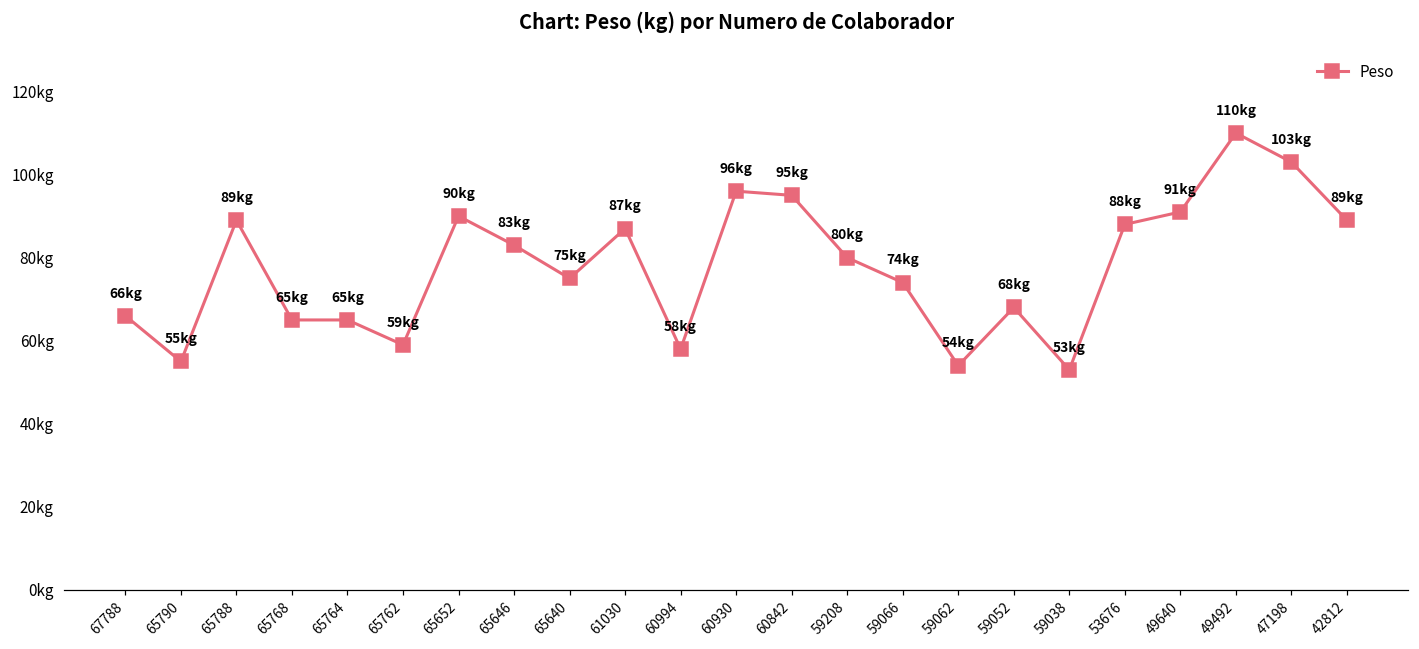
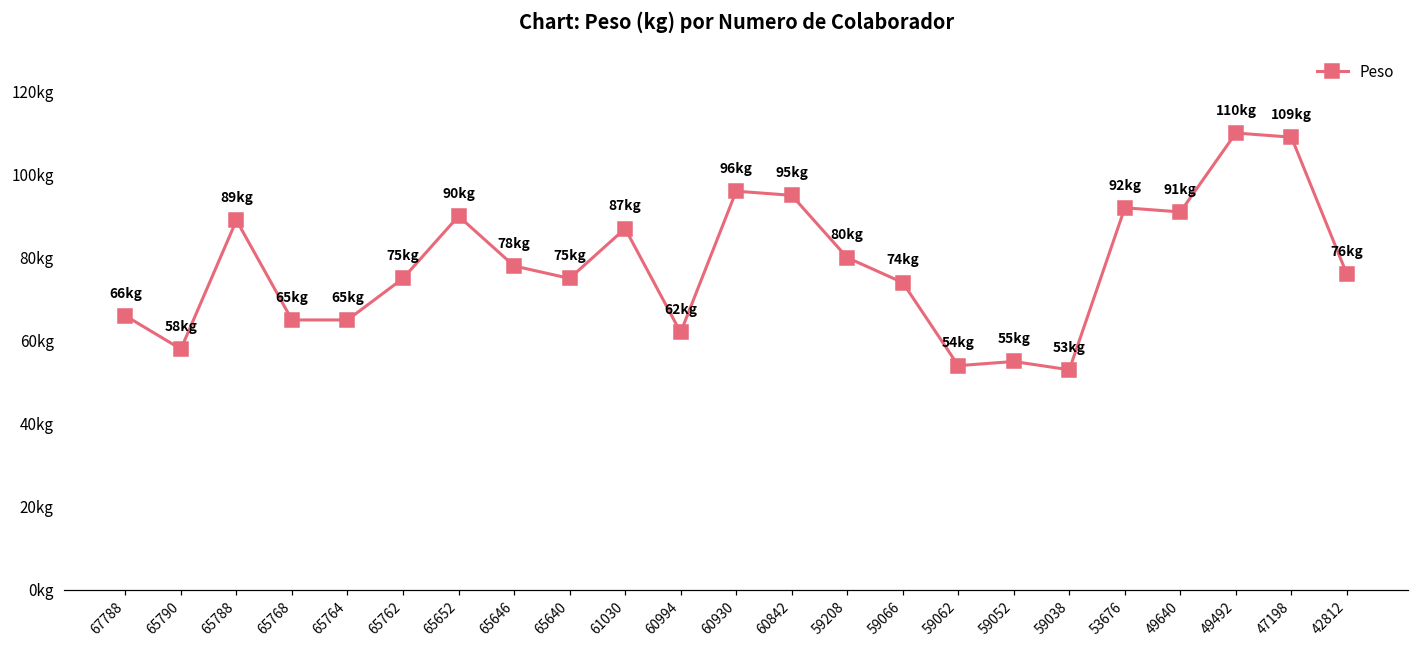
  {
    "67788": 66,
-   "65790": 55,
+   "65790": 58,
    "65788": 89,
    "65768": 65,
    "65764": 65,
-   "65762": 59,
+   "65762": 75,
    "65652": 90,
-   "65646": 83,
+   "65646": 78,
    "65640": 75,
    "61030": 87,
-   "60994": 58,
+   "60994": 62,
    "60930": 96,
    "60842": 95,
    "59208": 80,
    "59066": 74,
    "59062": 54,
-   "59052": 68,
+   "59052": 55,
    "59038": 53,
-   "53676": 88,
+   "53676": 92,
    "49640": 91,
    "49492": 110,
-   "47198": 103,
-   "42812": 89
+   "47198": 109,
+   "42812": 76
  }
